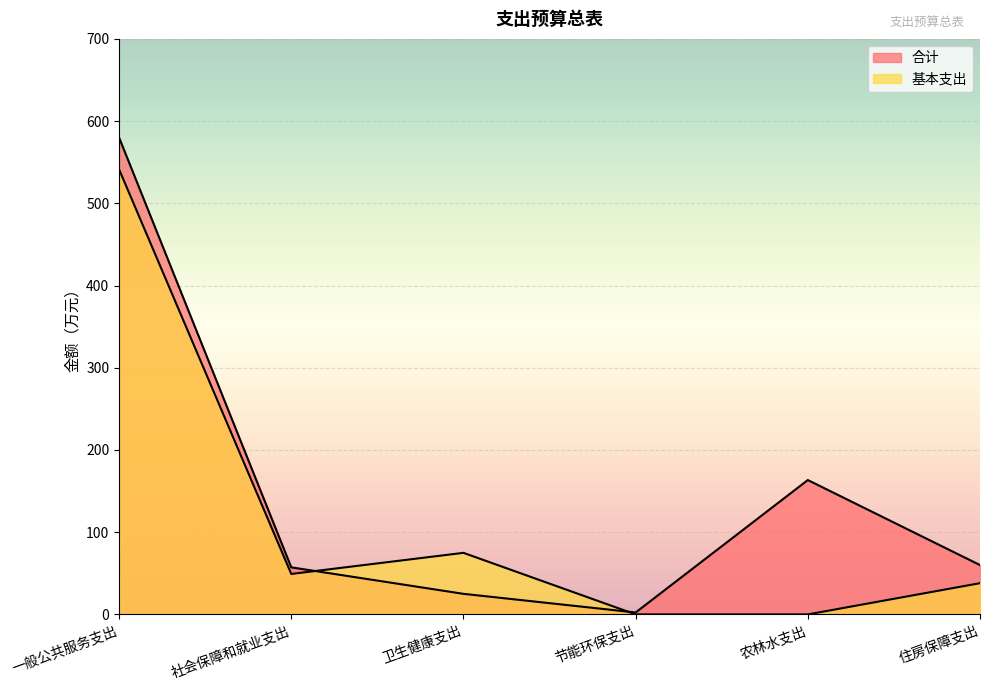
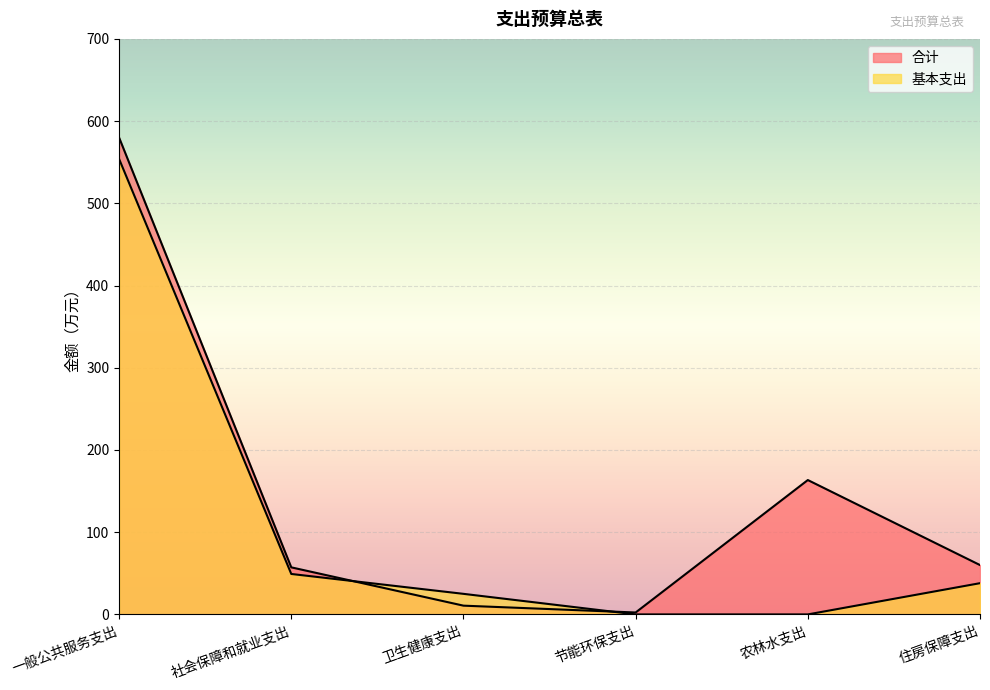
  {
    "合计": {
      "一般公共服务支出": 580,
      "社会保障和就业支出": 60,
-     "卫生健康支出": 30,
+     "卫生健康支出": 10,
      "农林水支出": 160,
      "住房保障支出": 60
    },
    "基本支出": {
-     "一般公共服务支出": 540,
+     "一般公共服务支出": 550,
      "社会保障和就业支出": 50,
-     "卫生健康支出": 70,
+     "卫生健康支出": 30,
      "农林水支出": 0,
      "住房保障支出": 40
    }
  }
